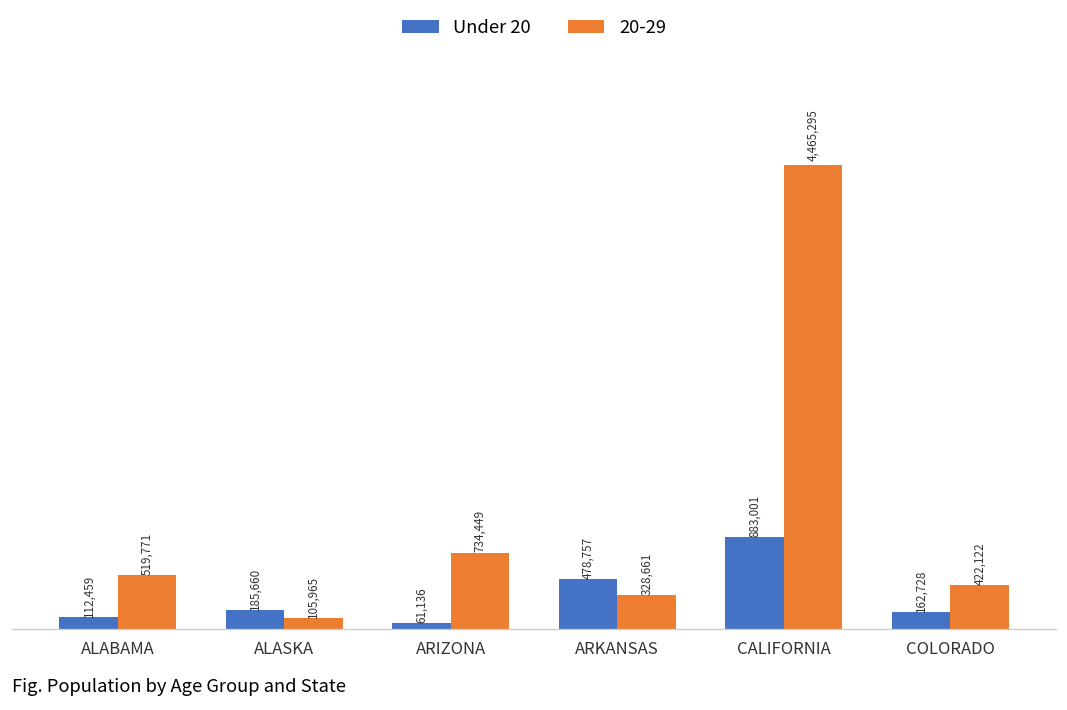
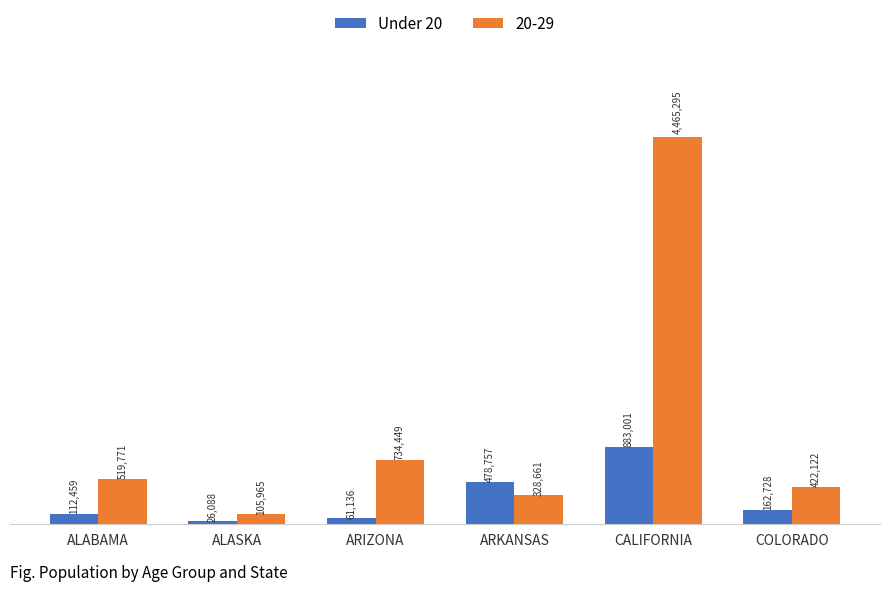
  {
    "Under 20": {
      "ALABAMA": "112,459",
-     "ALASKA": "185,660",
+     "ALASKA": "26,088",
      "ARIZONA": "61,136",
      "ARKANSAS": "478,757",
      "CALIFORNIA": "883,001",
      "COLORADO": "162,728"
    },
    "20-29": {
      "ALABAMA": "519,771",
      "ALASKA": "105,965",
      "ARIZONA": "734,449",
      "ARKANSAS": "328,661",
      "CALIFORNIA": "4,465,295",
      "COLORADO": "422,122"
    }
  }
